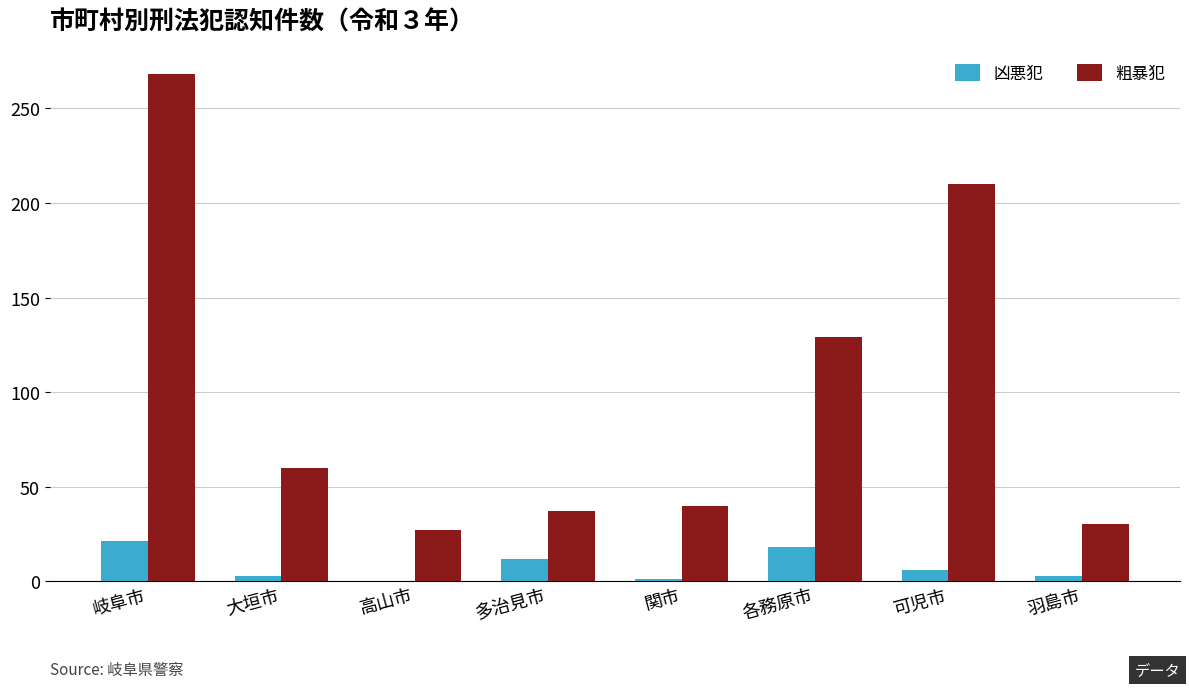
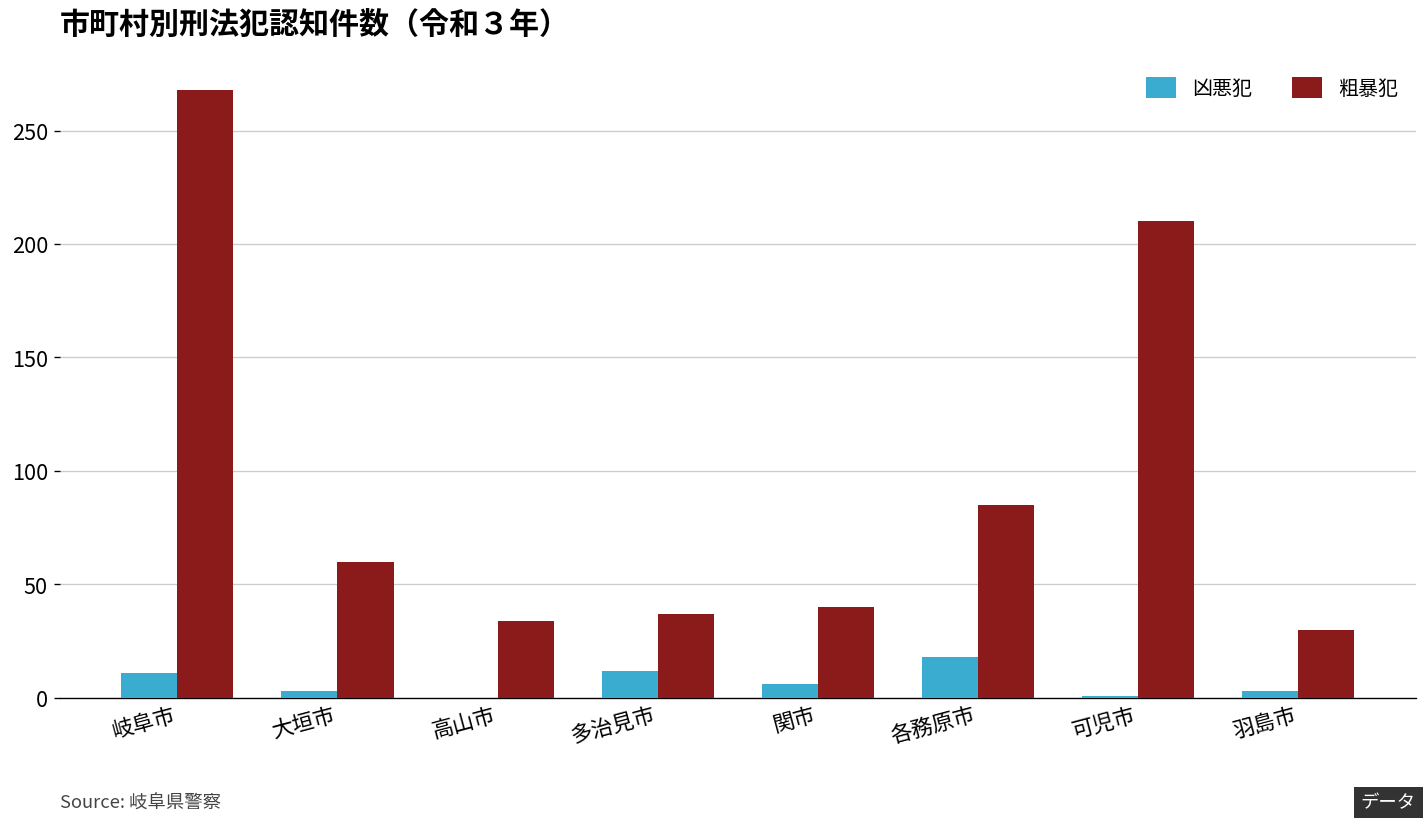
  {
    "凶悪犯": {
-     "岐阜市": 21,
+     "岐阜市": 11,
      "大垣市": 3,
      "高山市": 0,
      "多治見市": 12,
-     "関市": 1,
+     "関市": 6,
      "各務原市": 18,
-     "可児市": 6,
+     "可児市": 1,
      "羽島市": 3
    },
    "粗暴犯": {
      "岐阜市": 268,
      "大垣市": 60,
-     "高山市": 27,
+     "高山市": 34,
      "多治見市": 37,
      "関市": 40,
-     "各務原市": 129,
+     "各務原市": 85,
      "可児市": 210,
      "羽島市": 30
    }
  }
